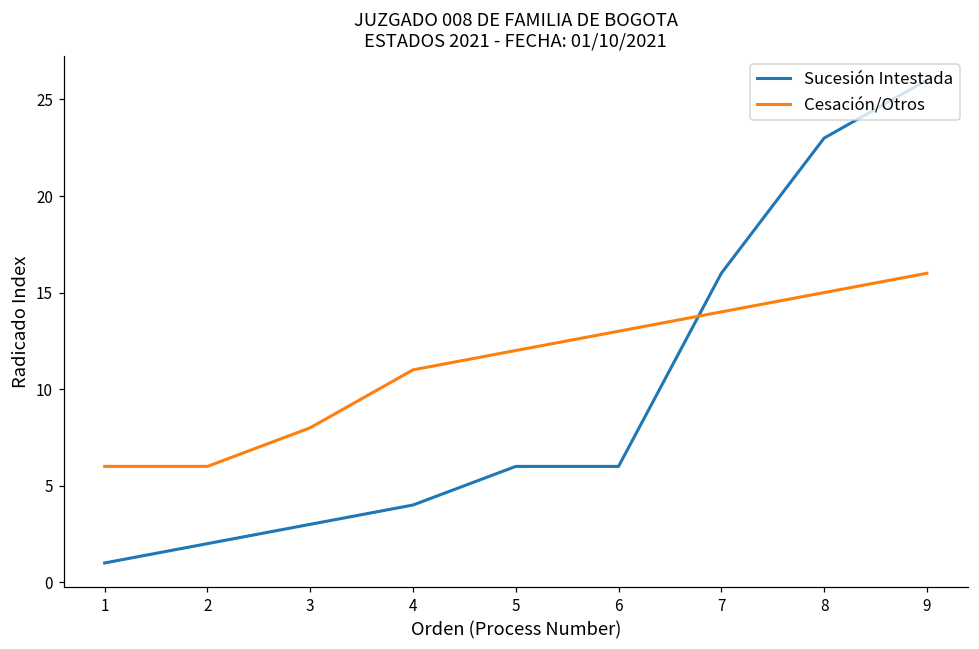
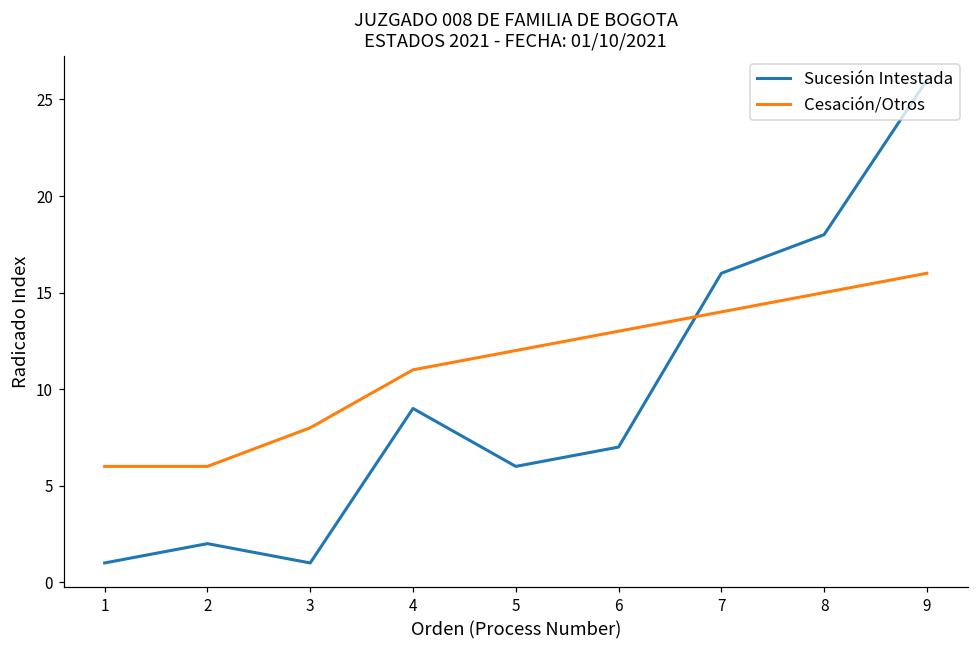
  {
    "Sucesión Intestada": {
      "1": 1,
      "2": 2,
-     "3": 3,
-     "4": 4,
+     "3": 1,
+     "4": 9,
      "5": 6,
-     "6": 6,
+     "6": 7,
      "7": 16,
-     "8": 23
+     "8": 18
    },
    "Cesación/Otros": {
      "1": 6,
      "2": 6,
      "3": 8,
      "4": 11,
      "5": 12,
      "6": 13,
      "7": 14,
      "8": 15,
      "9": 16
    }
  }
